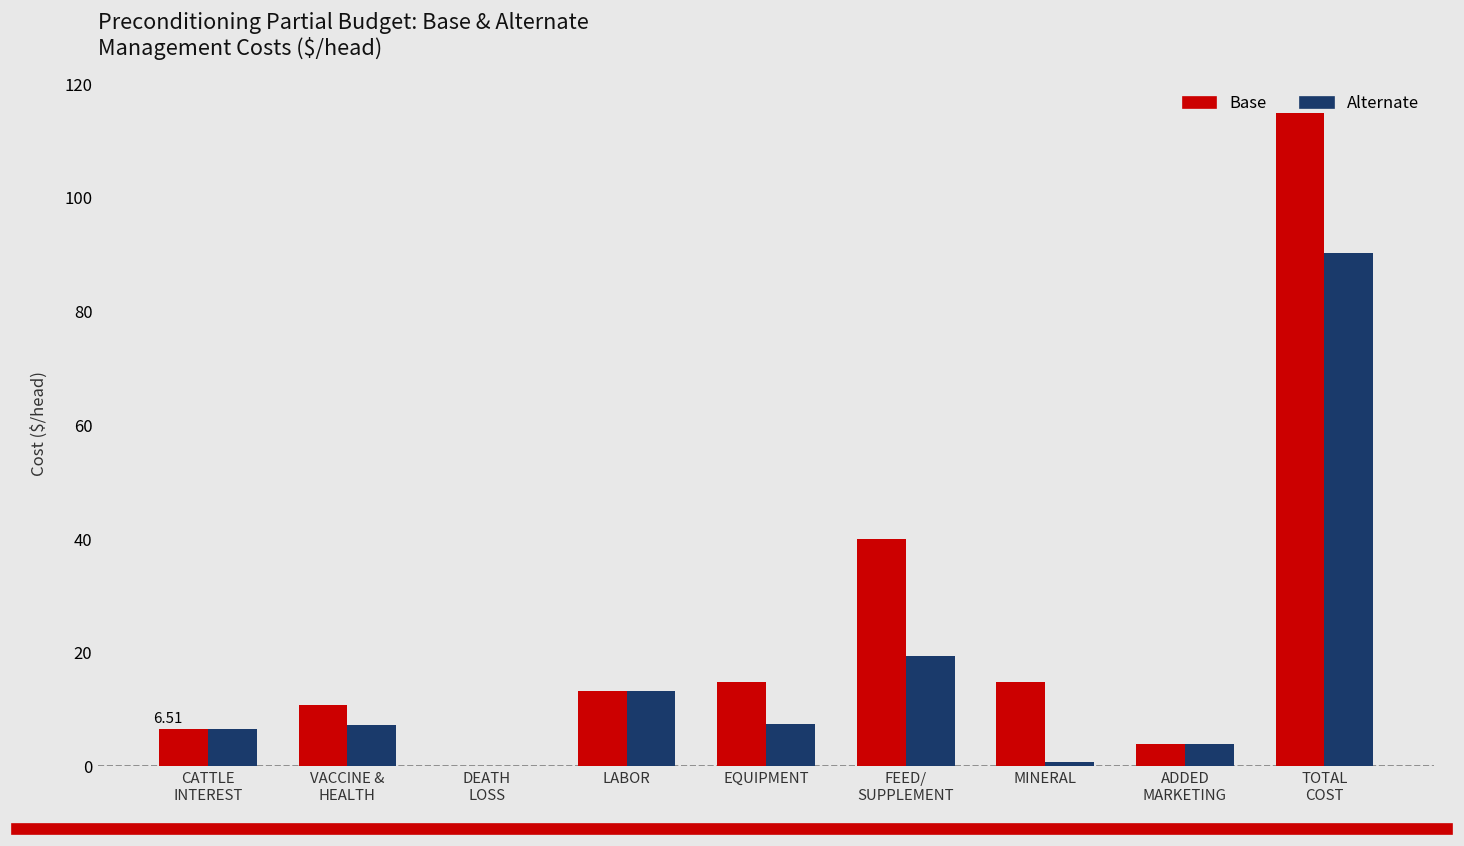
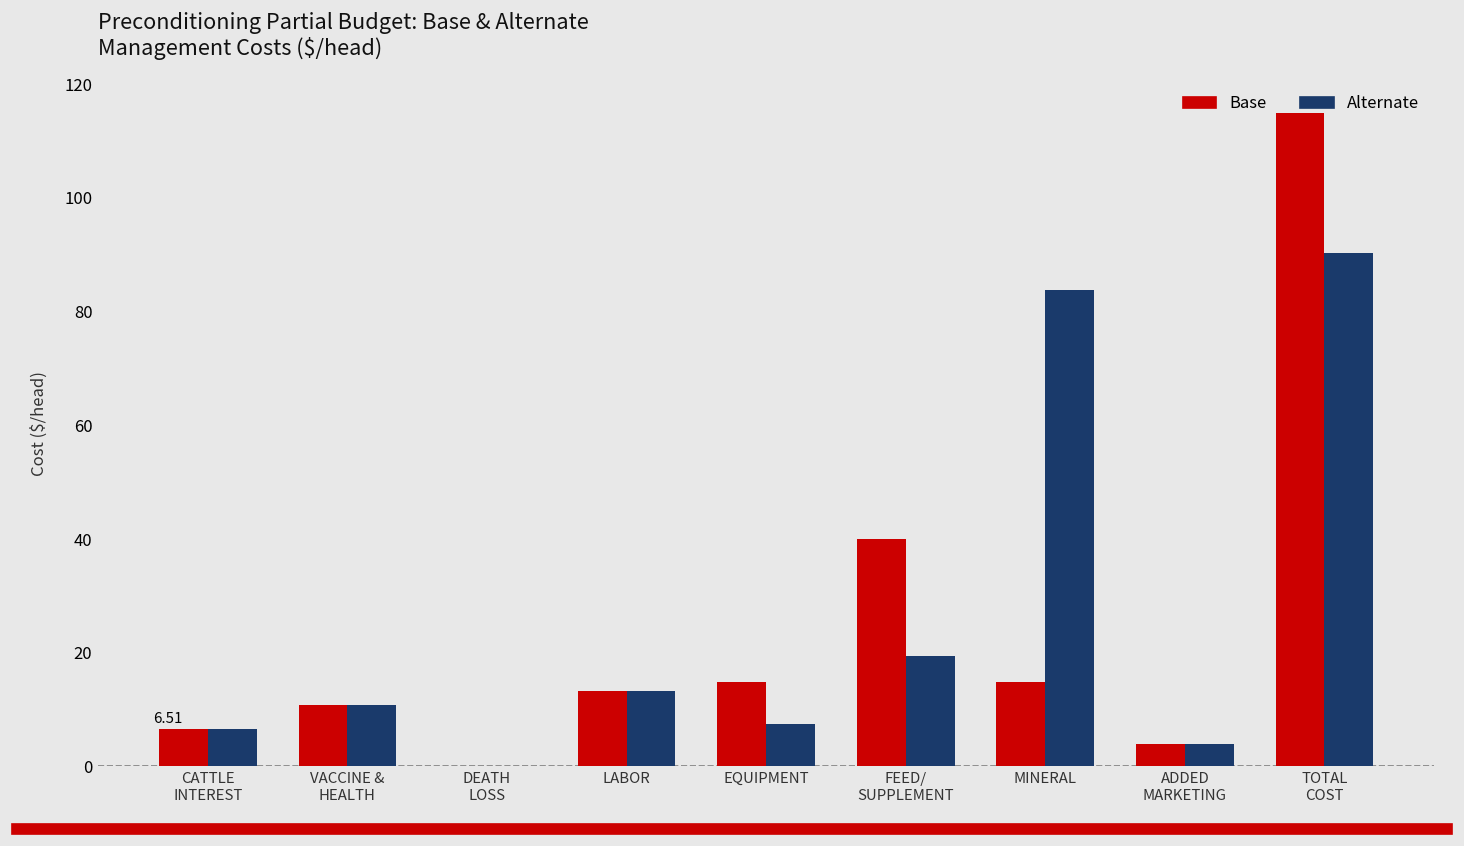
  {
    "Base": {
      "CATTLE INTEREST": 6.51
    },
    "Alternate": {
      "CATTLE INTEREST": 7,
-     "VACCINE & HEALTH": 7,
+     "VACCINE & HEALTH": 11,
      "DEATH LOSS": 0,
      "LABOR": 13,
      "EQUIPMENT": 8,
      "FEED/ SUPPLEMENT": 19,
-     "MINERAL": 1,
+     "MINERAL": 84,
      "ADDED MARKETING": 4,
      "TOTAL COST": 90
    }
  }
